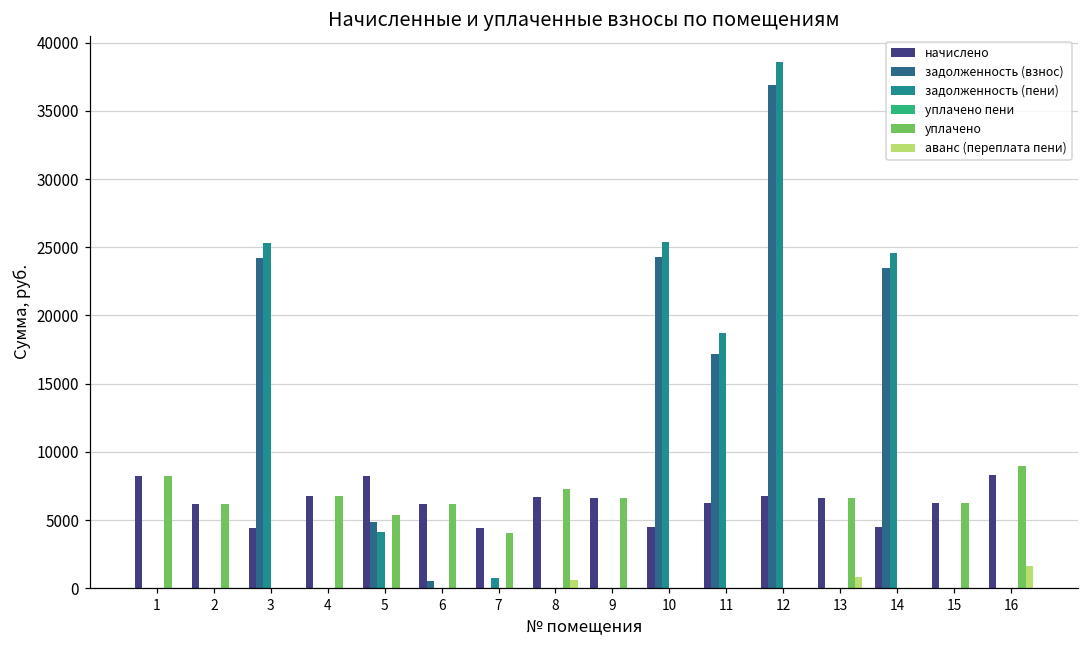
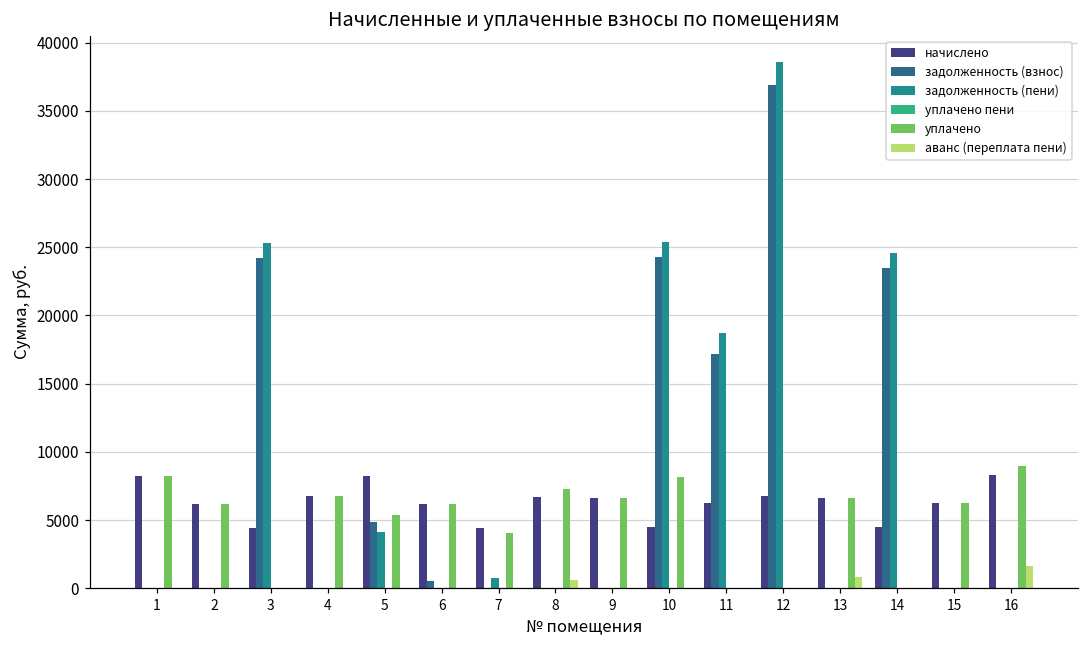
  {
    "уплачено": {
      "1": 8300,
      "2": 6100,
      "3": 0,
      "4": 6700,
      "5": 5400,
      "6": 6100,
      "7": 4000,
      "8": 7200,
      "9": 6600,
-     "10": 0,
+     "10": 8200,
      "11": 0,
      "12": 0,
      "13": 6600,
      "14": 0,
      "15": 6300,
      "16": 9000
    },
    "аванс (переплата пени)": {
      "1": 0,
      "2": 0,
      "3": 0,
      "4": 0,
      "5": 0,
      "6": 0,
      "7": 0,
      "8": 600,
      "9": 0,
      "10": 0,
      "11": 0,
      "12": 0,
      "13": 800,
      "14": 0,
      "15": 0,
      "16": 1600
    }
  }
